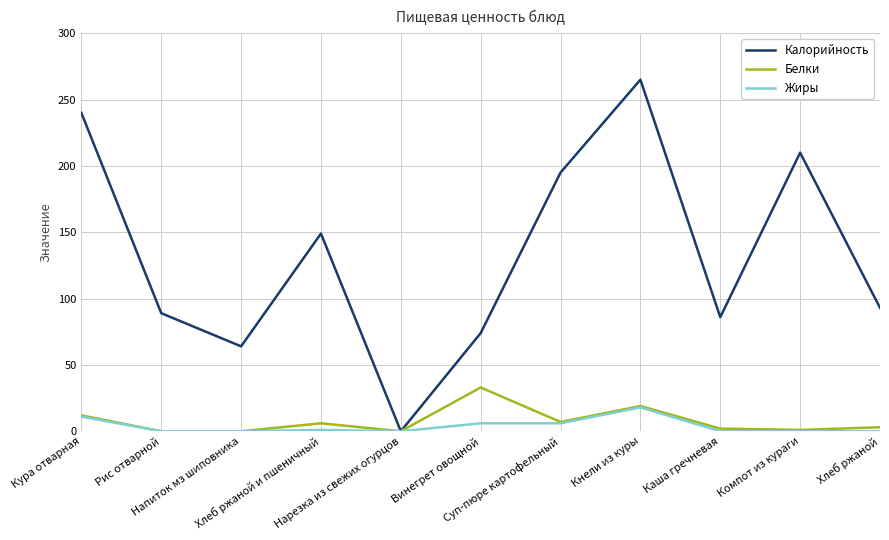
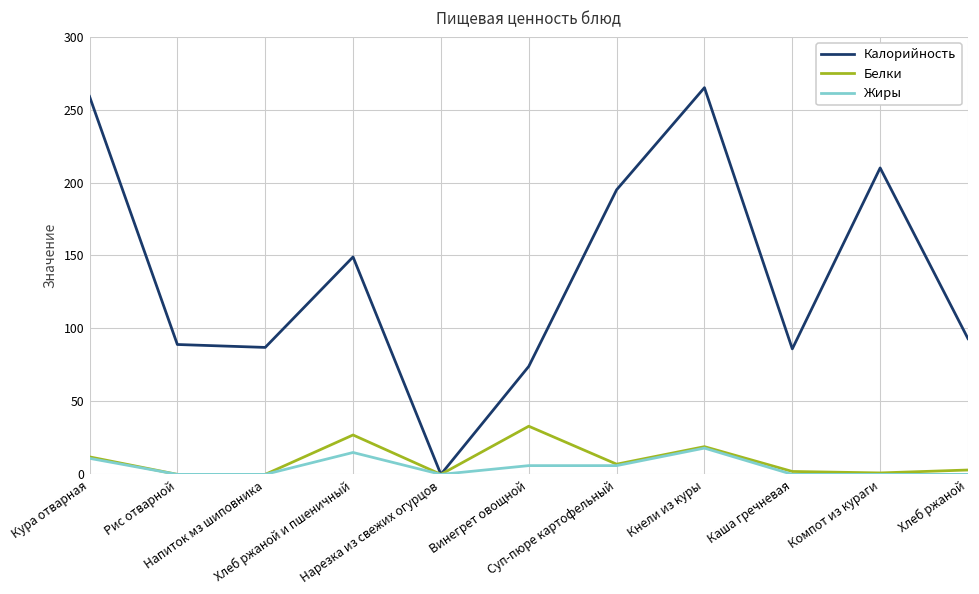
  {
    "Калорийность": {
-     "Кура отварная": 240,
+     "Кура отварная": 259,
      "Рис отварной": 89,
-     "Напиток мз шиповника": 64,
+     "Напиток мз шиповника": 87,
      "Хлеб ржаной и пшеничный": 149,
      "Винегрет овощной": 74,
      "Суп-пюре картофельный": 195,
      "Кнели из куры": 265,
      "Каша гречневая": 86,
      "Компот из кураги": 210,
      "Хлеб ржаной": 93
    },
    "Белки": {
-     "Хлеб ржаной и пшеничный": 6,
+     "Хлеб ржаной и пшеничный": 27,
      "Винегрет овощной": 33,
      "Каша гречневая": 2,
      "Хлеб ржаной": 3
    },
    "Жиры": {
-     "Хлеб ржаной и пшеничный": 1,
+     "Хлеб ржаной и пшеничный": 15,
      "Винегрет овощной": 6,
      "Каша гречневая": 0,
      "Хлеб ржаной": 0
    }
  }
